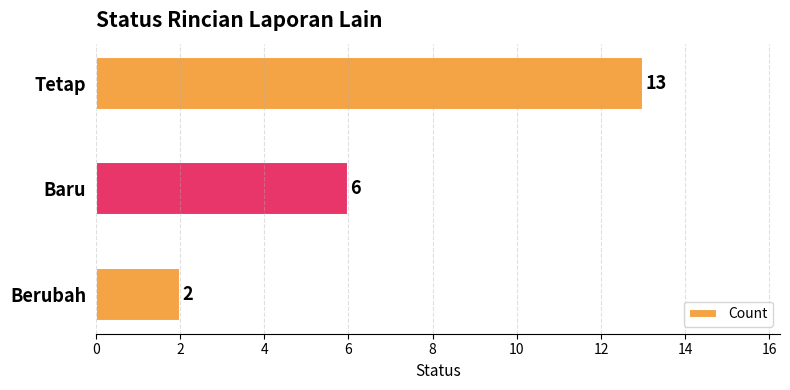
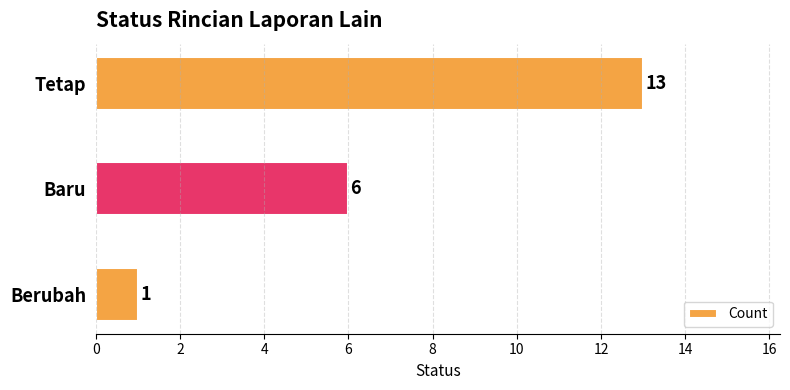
  {
    "Tetap": 13,
    "Baru": 6,
-   "Berubah": 2
+   "Berubah": 1
  }
